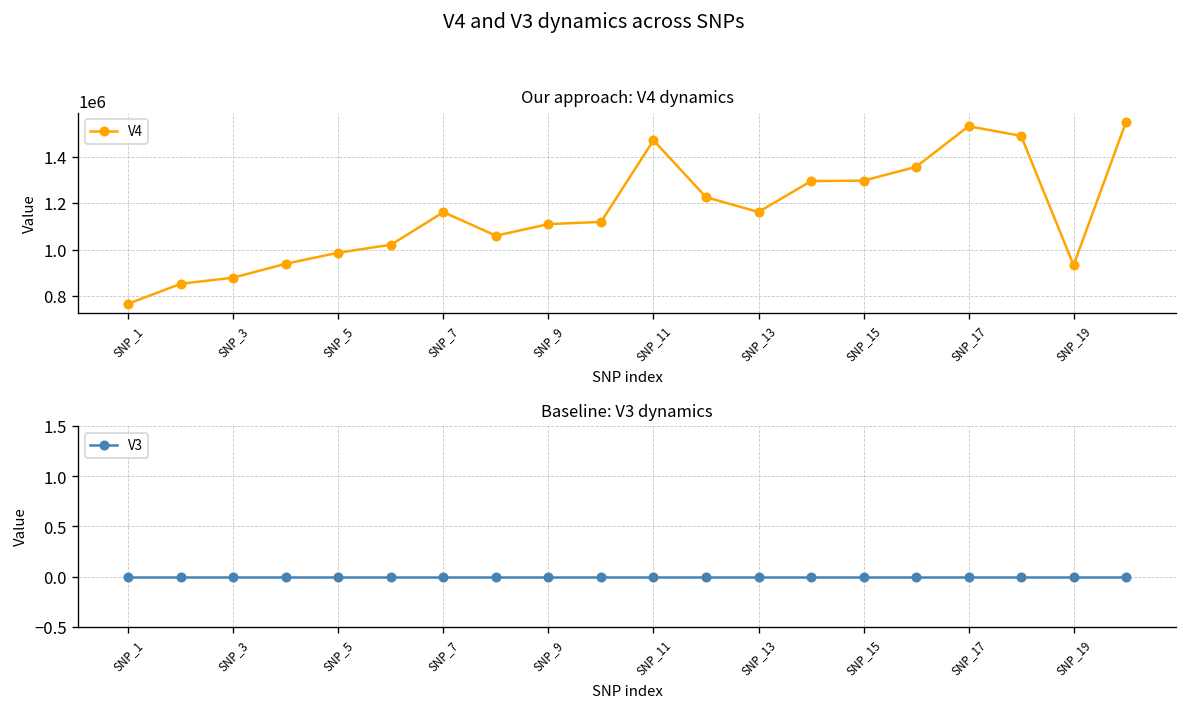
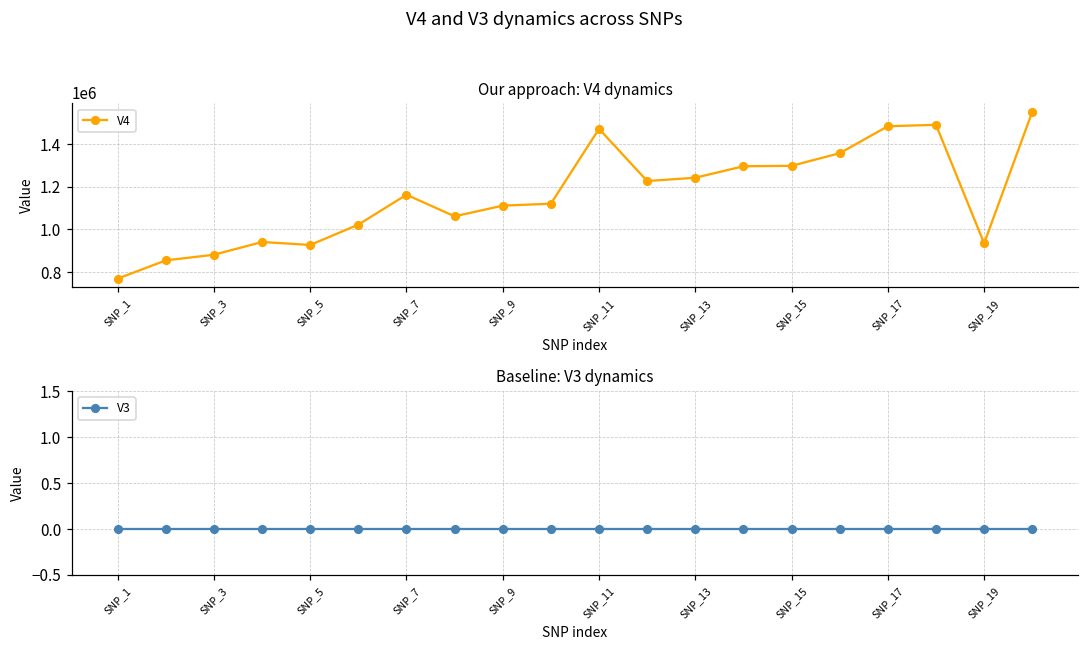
  {
    "Our approach: V4 dynamics": {
      "SNP_1": 770000,
      "SNP_3": 880000,
-     "SNP_5": 990000,
+     "SNP_5": 930000,
      "SNP_7": 1160000,
      "SNP_9": 1110000,
      "SNP_11": 1470000,
-     "SNP_13": 1160000,
+     "SNP_13": 1240000,
      "SNP_15": 1300000,
-     "SNP_17": 1530000,
+     "SNP_17": 1480000,
      "SNP_19": 930000
    },
    "Baseline: V3 dynamics": {
      "SNP_1": 0.0,
      "SNP_3": 0.0,
      "SNP_5": 0.0,
      "SNP_7": 0.0,
      "SNP_9": 0.0,
      "SNP_11": 0.0,
      "SNP_13": 0.0,
      "SNP_15": 0.0,
      "SNP_17": 0.0,
      "SNP_19": 0.0
    }
  }
